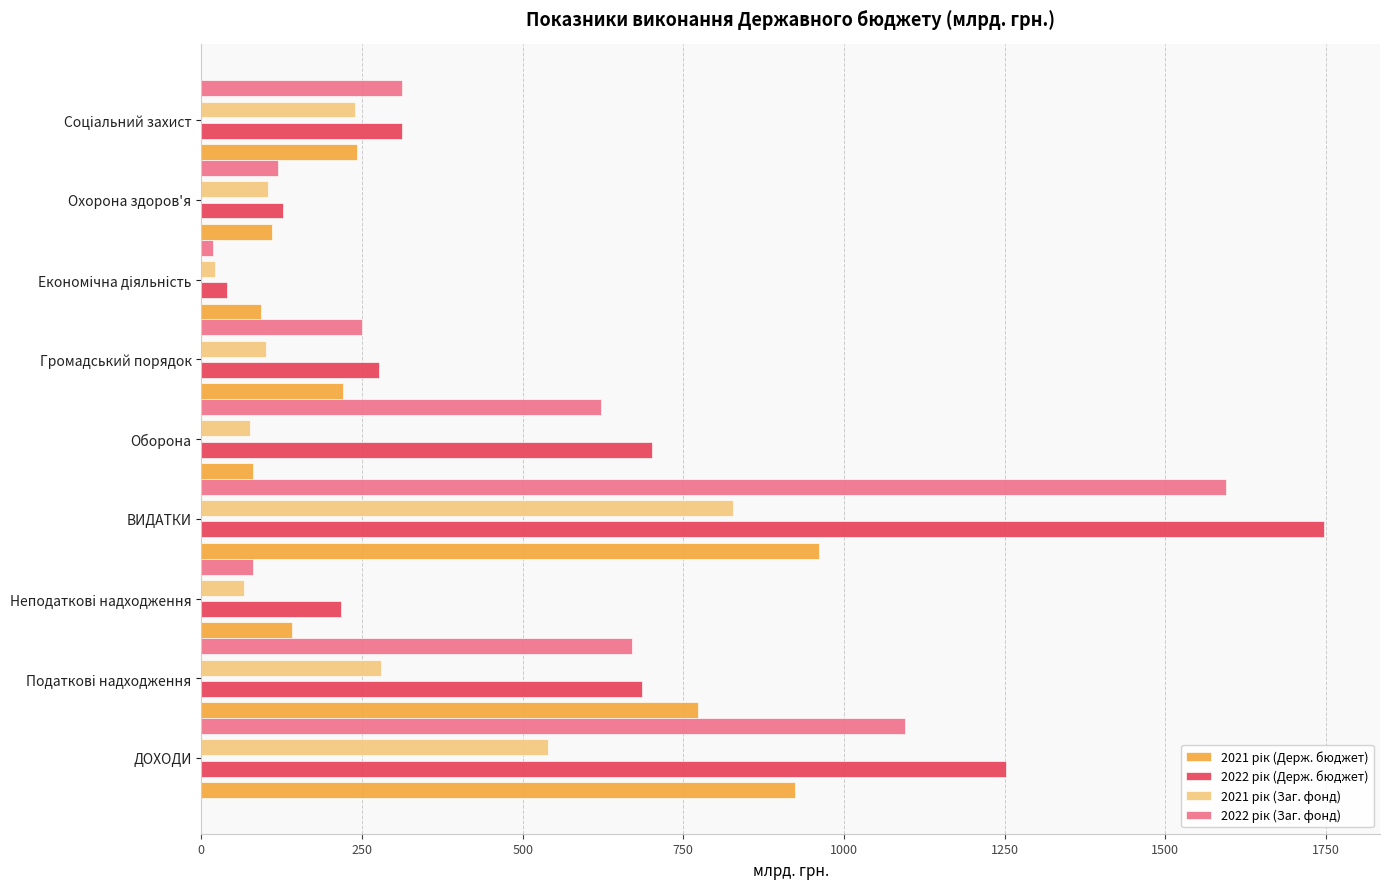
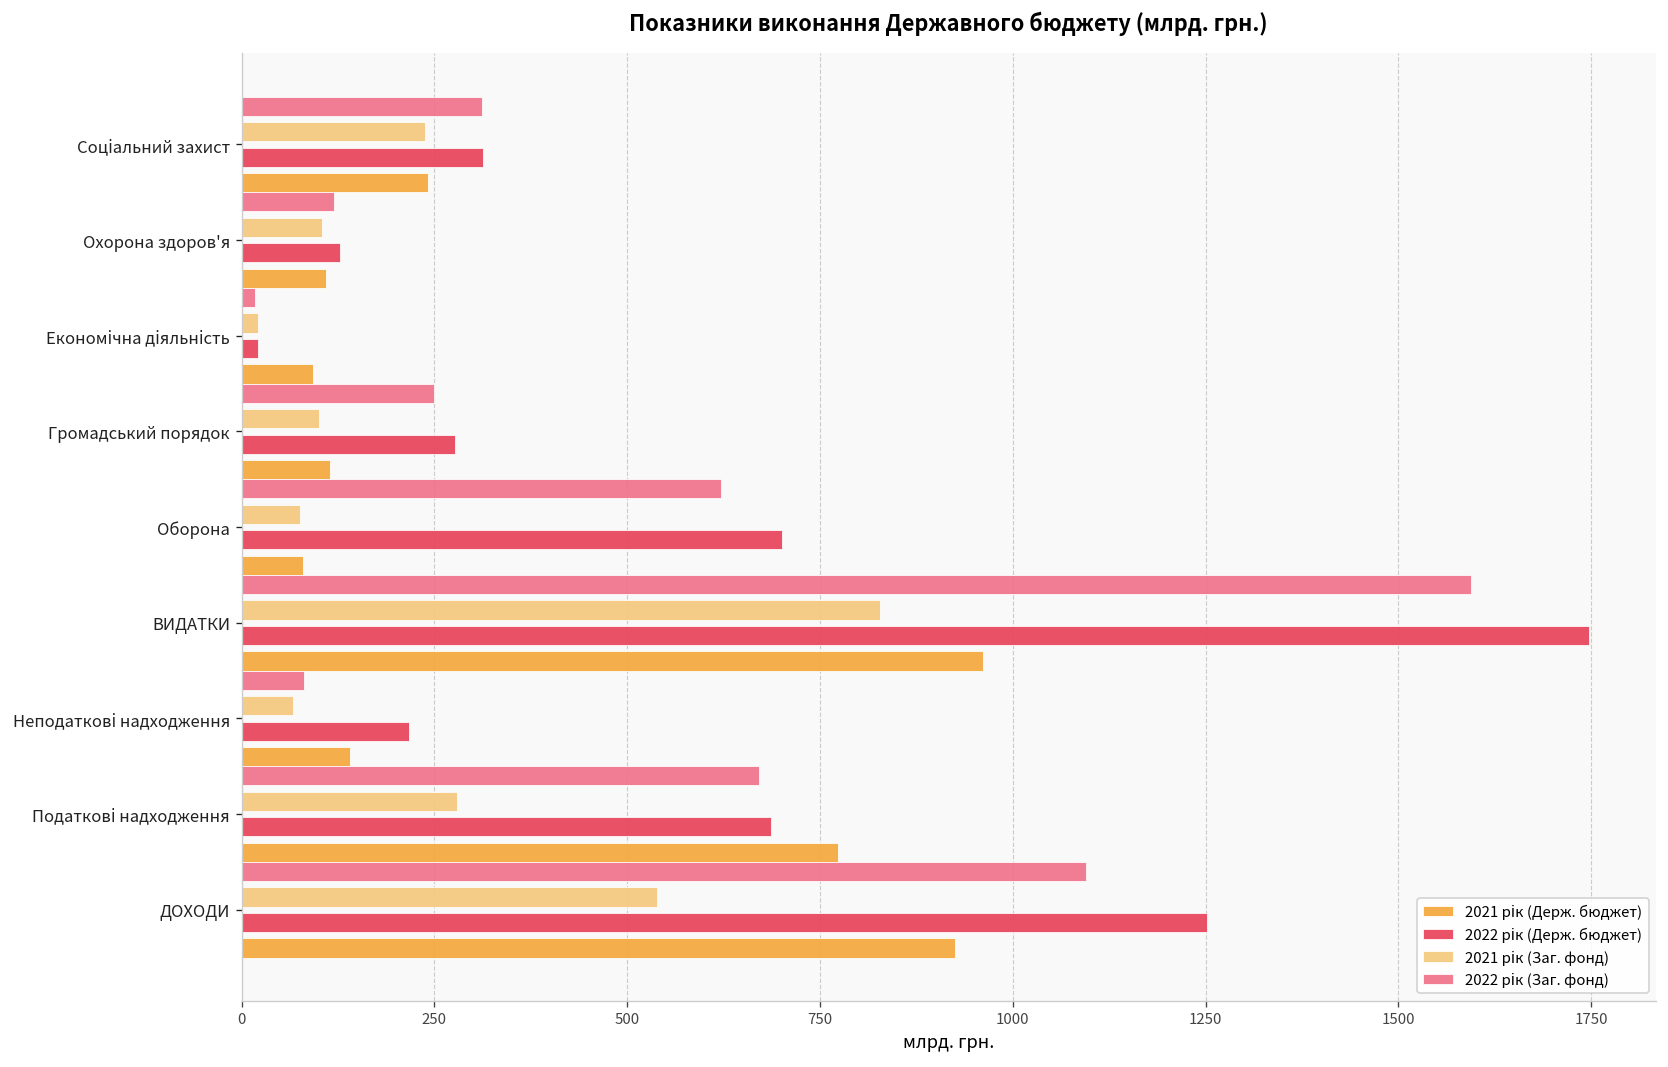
  {
    "2021 рік (Держ. бюджет)": {
      "Соціальний захист": 240,
      "Охорона здоров'я": 110,
      "Економічна діяльність": 90,
-     "Громадський порядок": 220,
+     "Громадський порядок": 110,
      "Оборона": 80,
      "ВИДАТКИ": 960,
      "Неподаткові надходження": 140,
      "Податкові надходження": 770,
      "ДОХОДИ": 920
    },
    "2022 рік (Держ. бюджет)": {
      "Соціальний захист": 310,
      "Охорона здоров'я": 130,
-     "Економічна діяльність": 40,
+     "Економічна діяльність": 20,
      "Громадський порядок": 280,
      "Оборона": 700,
      "ВИДАТКИ": 1750,
      "Неподаткові надходження": 220,
      "Податкові надходження": 690,
      "ДОХОДИ": 1250
    },
    "2021 рік (Заг. фонд)": {
      "Соціальний захист": 240,
      "Охорона здоров'я": 100,
      "Економічна діяльність": 20,
      "Громадський порядок": 100,
      "Оборона": 80,
      "ВИДАТКИ": 830,
      "Неподаткові надходження": 70,
      "Податкові надходження": 280,
      "ДОХОДИ": 540
    },
    "2022 рік (Заг. фонд)": {
      "Соціальний захист": 310,
      "Охорона здоров'я": 120,
      "Економічна діяльність": 20,
      "Громадський порядок": 250,
      "Оборона": 620,
      "ВИДАТКИ": 1590,
      "Неподаткові надходження": 80,
      "Податкові надходження": 670,
      "ДОХОДИ": 1090
    }
  }
